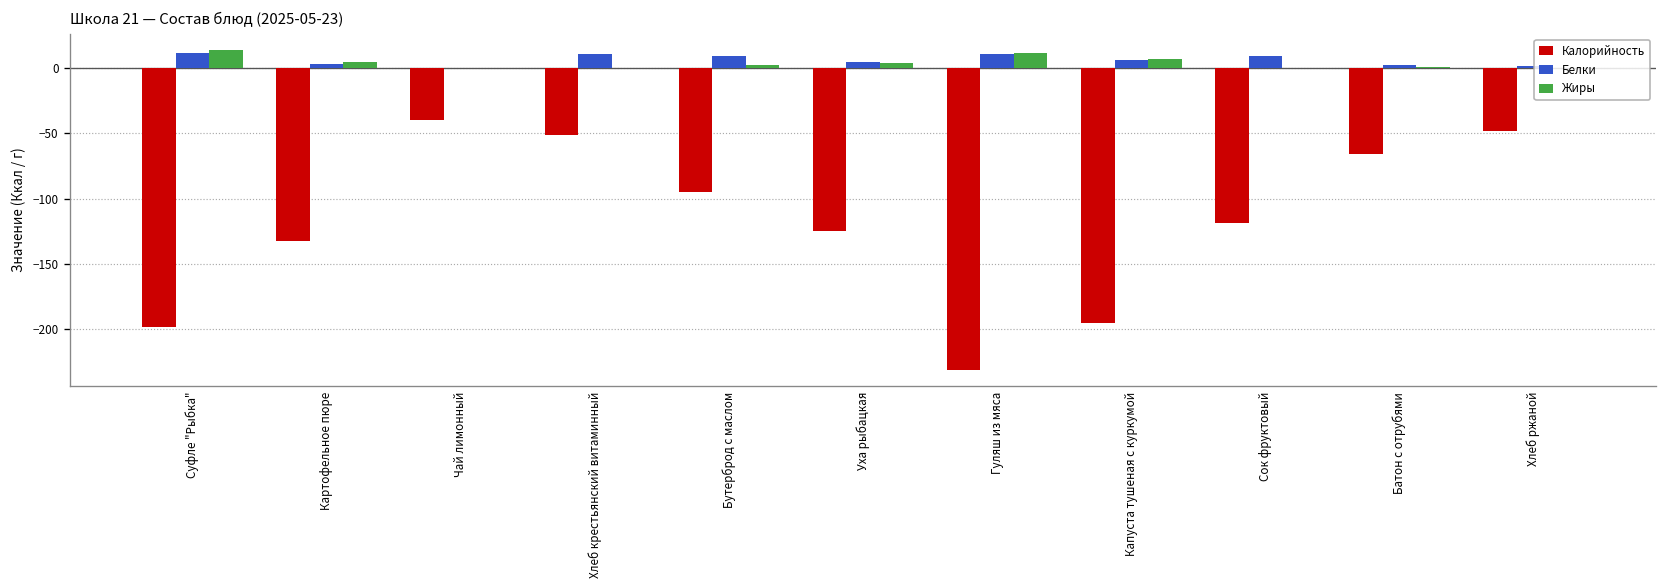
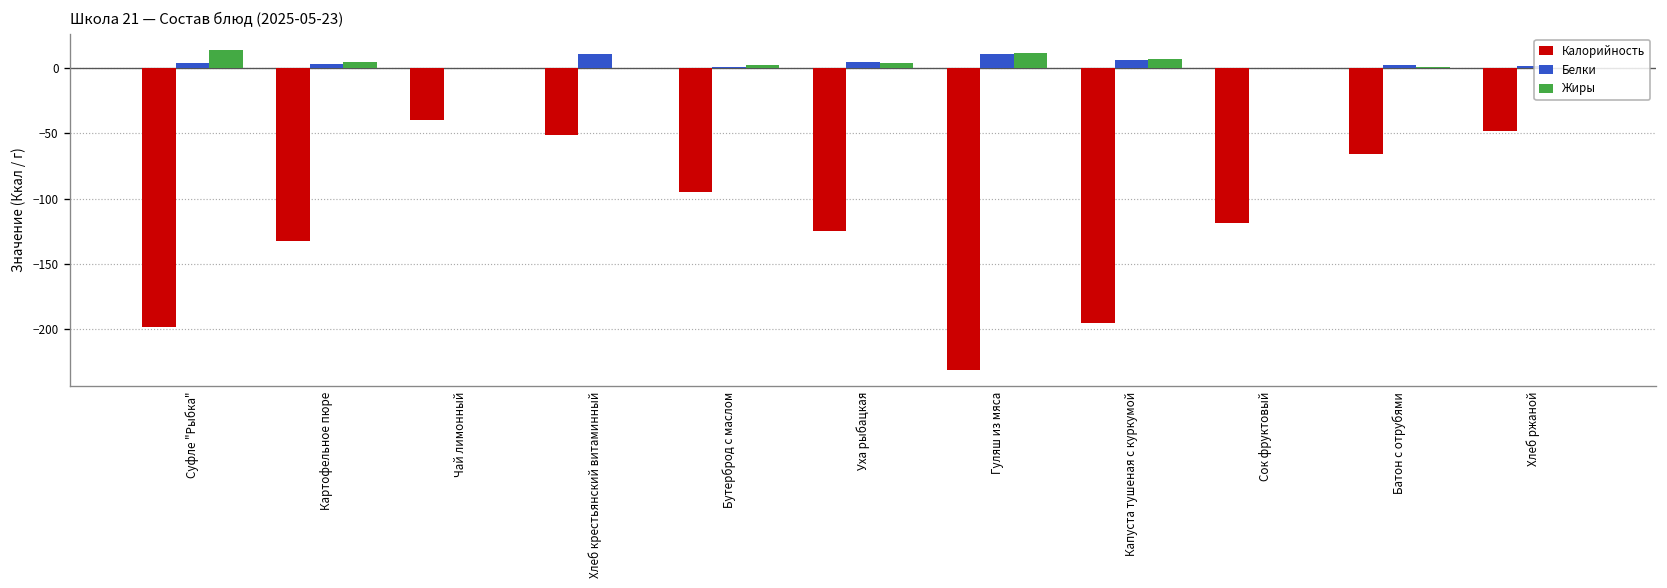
  {
    "Калорийность": {
      "Суфле \"Рыбка\"": -198,
      "Картофельное пюре": -133,
      "Чай лимонный": -40,
      "Хлеб крестьянский витаминный": -51,
      "Бутерброд с маслом": -95,
      "Уха рыбацкая": -125,
      "Гуляш из мяса": -231,
      "Капуста тушеная с куркумой": -195,
      "Сок фруктовый": -119,
      "Батон с отрубями": -66,
      "Хлеб ржаной": -48
    },
    "Белки": {
-     "Суфле \"Рыбка\"": 11,
+     "Суфле \"Рыбка\"": 4,
      "Картофельное пюре": 3,
      "Хлеб крестьянский витаминный": 11,
-     "Бутерброд с маслом": 9,
+     "Бутерброд с маслом": 1,
      "Уха рыбацкая": 5,
      "Гуляш из мяса": 11,
      "Капуста тушеная с куркумой": 7,
-     "Сок фруктовый": 9
+     "Сок фруктовый": 0
    },
    "Жиры": {
      "Суфле \"Рыбка\"": 14,
      "Картофельное пюре": 4,
      "Уха рыбацкая": 4,
      "Гуляш из мяса": 12,
      "Капуста тушеная с куркумой": 7
    }
  }
